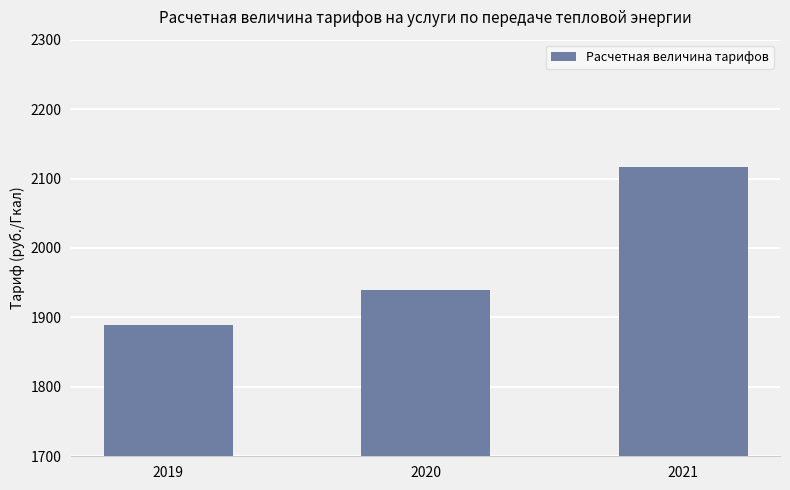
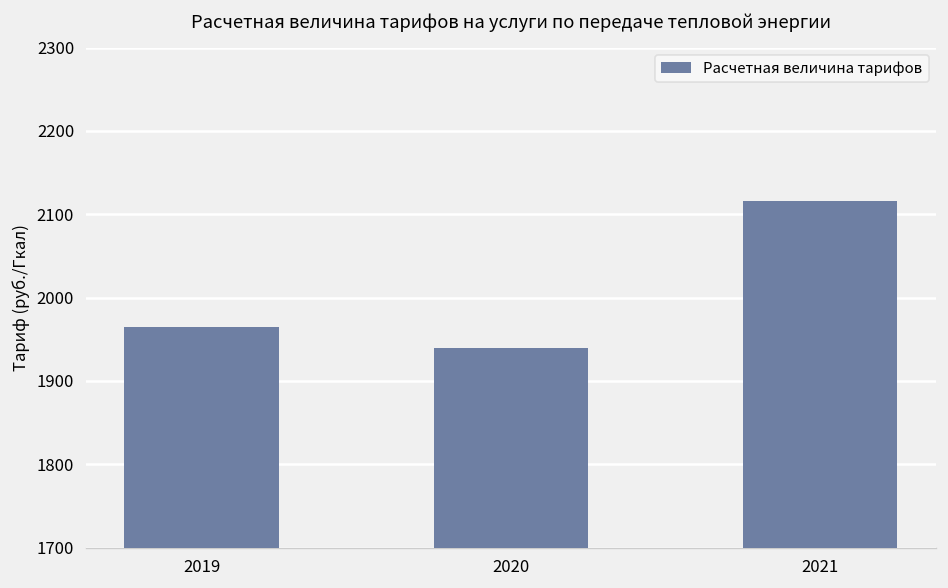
  {
-   "2019": 1890,
+   "2019": 1970,
    "2020": 1940,
    "2021": 2120
  }
